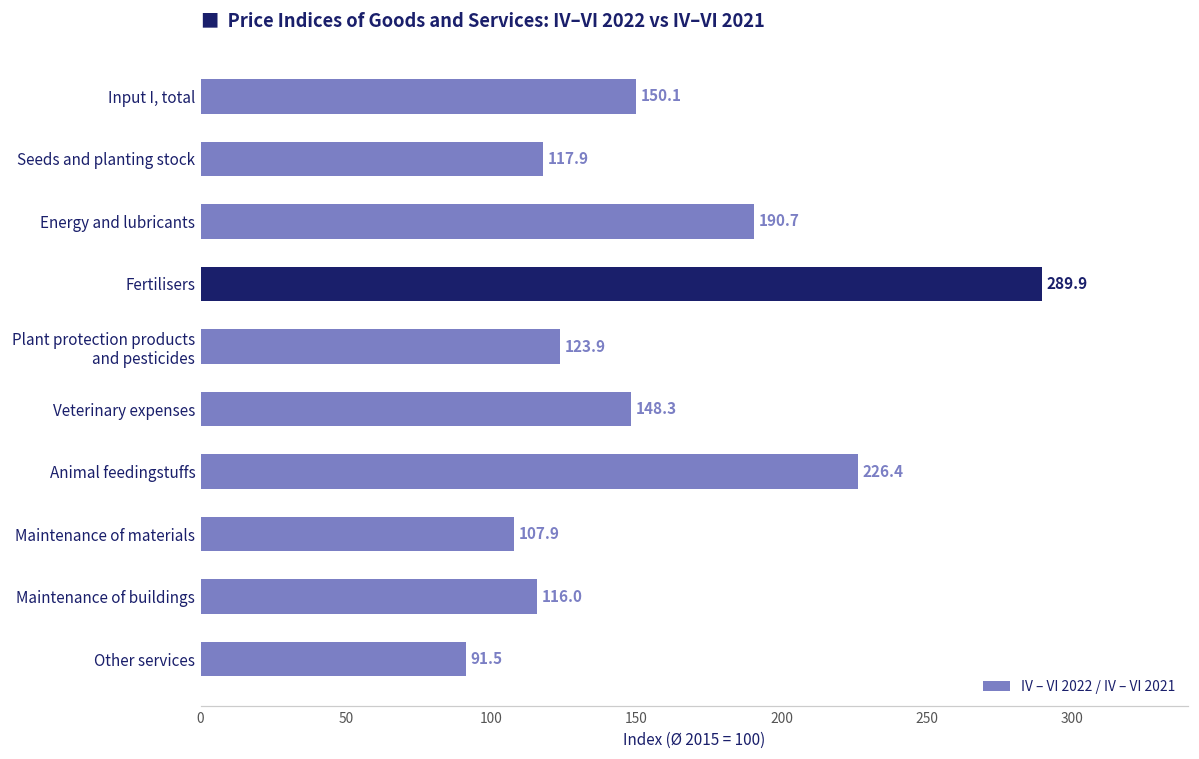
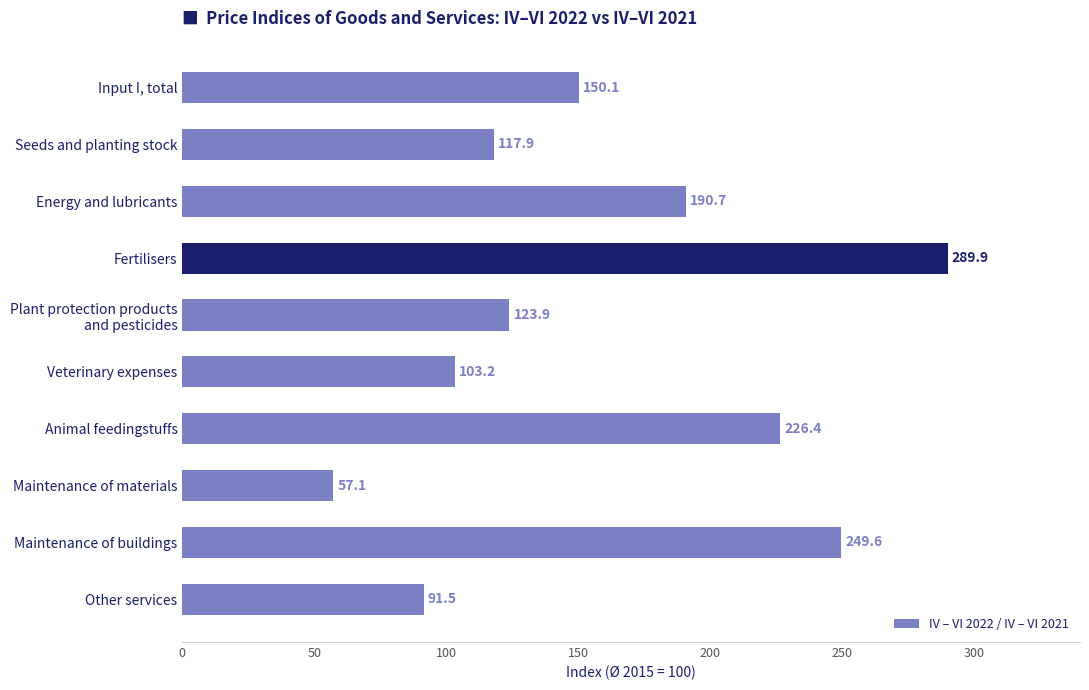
  {
    "Input I, total": 150.1,
    "Seeds and planting stock": 117.9,
    "Energy and lubricants": 190.7,
    "Fertilisers": 289.9,
    "Plant protection products and pesticides": 123.9,
-   "Veterinary expenses": 148.3,
+   "Veterinary expenses": 103.2,
    "Animal feedingstuffs": 226.4,
-   "Maintenance of materials": 107.9,
-   "Maintenance of buildings": 116.0,
+   "Maintenance of materials": 57.1,
+   "Maintenance of buildings": 249.6,
    "Other services": 91.5
  }
